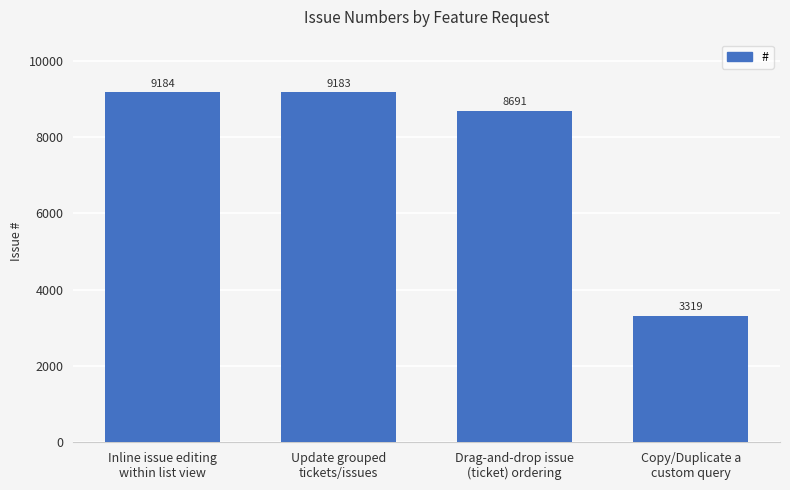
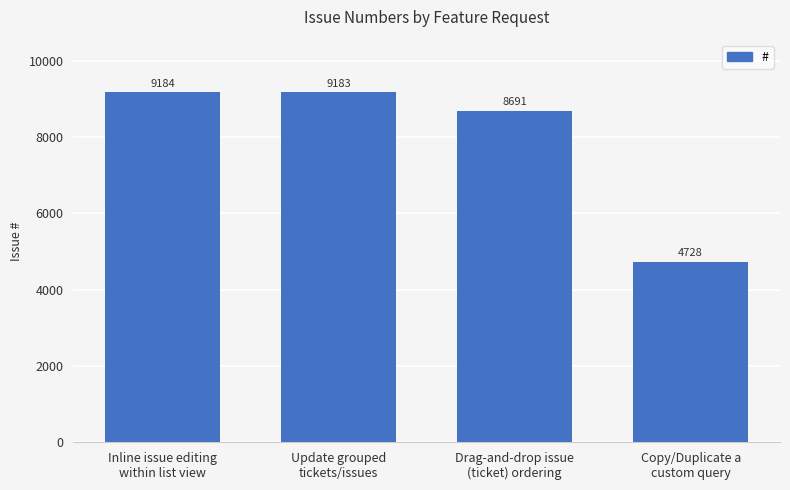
  {
    "Inline issue editing within list view": 9184,
    "Update grouped tickets/issues": 9183,
    "Drag-and-drop issue (ticket) ordering": 8691,
-   "Copy/Duplicate a custom query": 3319
+   "Copy/Duplicate a custom query": 4728
  }
